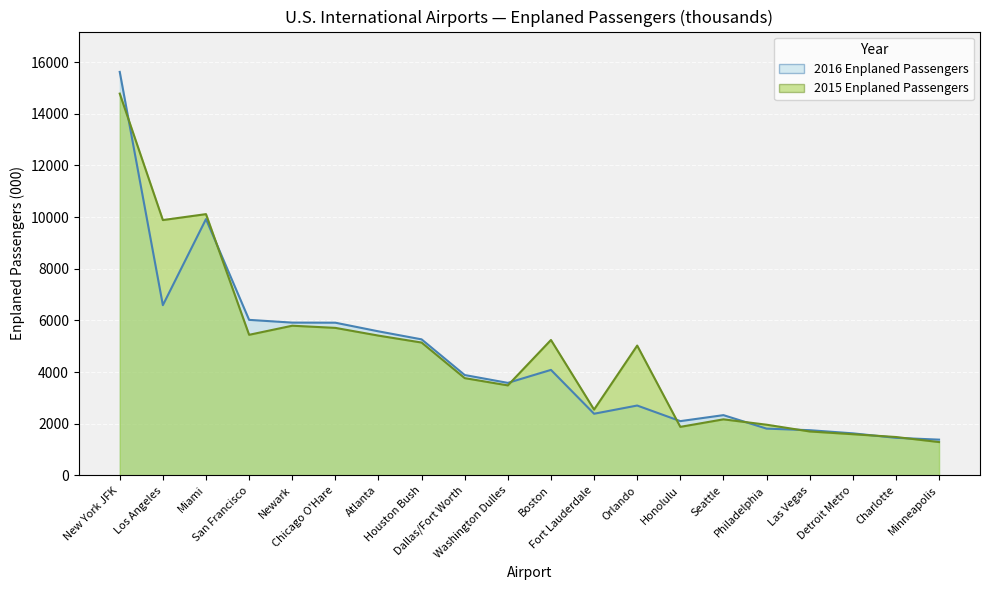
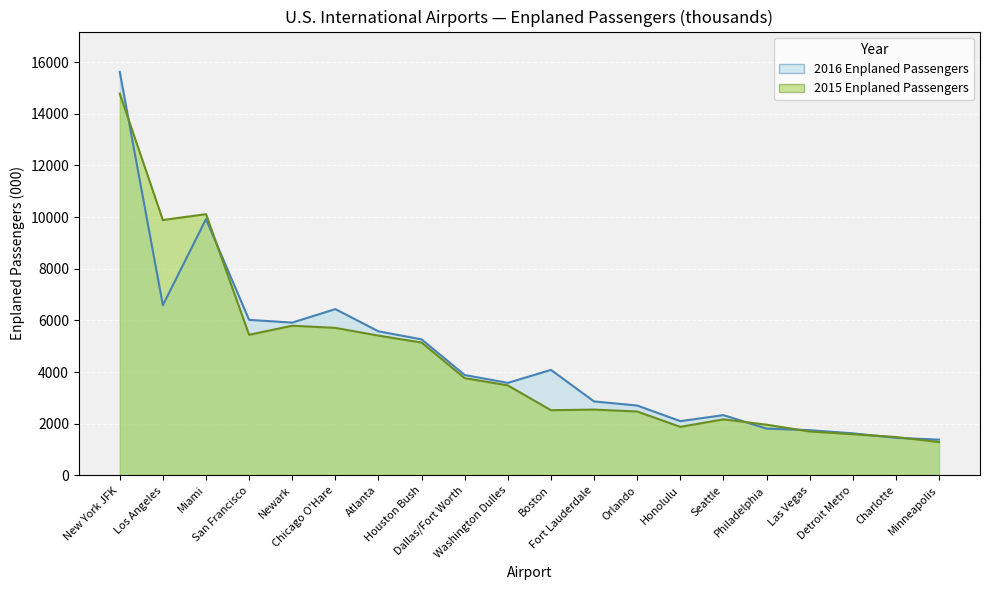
  {
    "2016 Enplaned Passengers": {
      "New York JFK": 15600,
      "Los Angeles": 6600,
      "Miami": 9900,
      "San Francisco": 6000,
      "Newark": 5900,
-     "Chicago O'Hare": 5900,
+     "Chicago O'Hare": 6400,
      "Atlanta": 5600,
      "Houston Bush": 5300,
      "Dallas/Fort Worth": 3900,
      "Boston": 4100,
-     "Fort Lauderdale": 2400,
+     "Fort Lauderdale": 2900,
      "Orlando": 2700,
      "Honolulu": 2100,
      "Seattle": 2300,
      "Philadelphia": 1800
    },
    "2015 Enplaned Passengers": {
      "New York JFK": 14800,
      "Los Angeles": 9900,
      "Miami": 10100,
      "San Francisco": 5400,
      "Newark": 5800,
      "Chicago O'Hare": 5700,
      "Atlanta": 5400,
      "Houston Bush": 5100,
      "Dallas/Fort Worth": 3800,
-     "Boston": 5200,
+     "Boston": 2500,
      "Fort Lauderdale": 2500,
-     "Orlando": 5000,
+     "Orlando": 2500,
      "Honolulu": 1900,
      "Seattle": 2200,
      "Philadelphia": 2000
    }
  }
